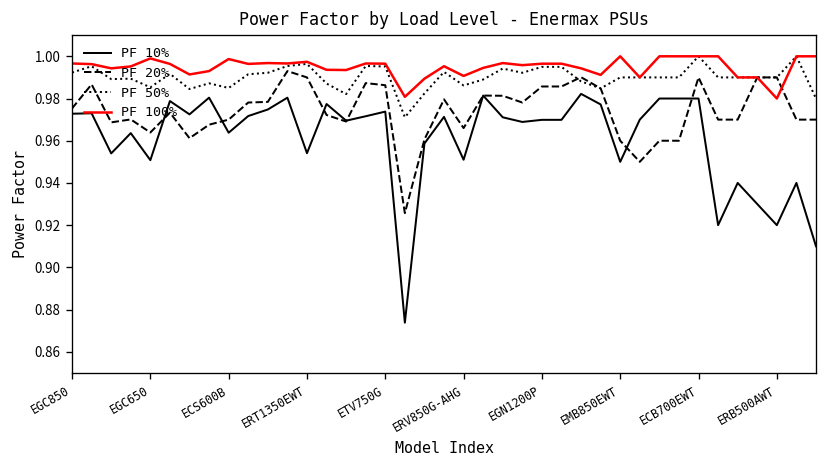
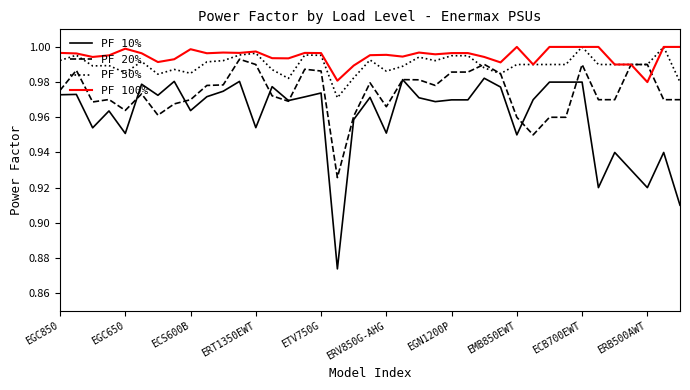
  {
    "PF 100%": {
      "EGC850": 0.997,
      "EGC650": 0.999,
      "ECS600B": 0.999,
-     "ERV850G-AHG": 0.991,
+     "ERV850G-AHG": 0.996,
      "EGN1200P": 0.997,
      "EMB850EWT": 1.000,
      "ERB500AWT": 0.980
    }
  }
